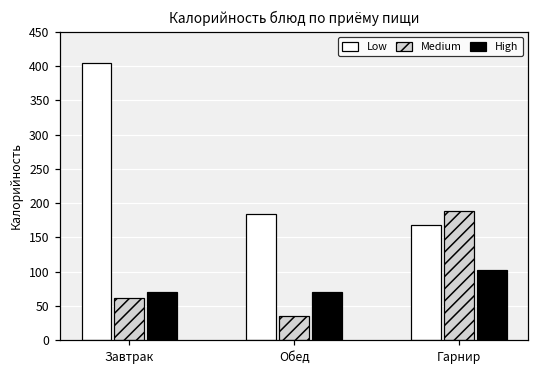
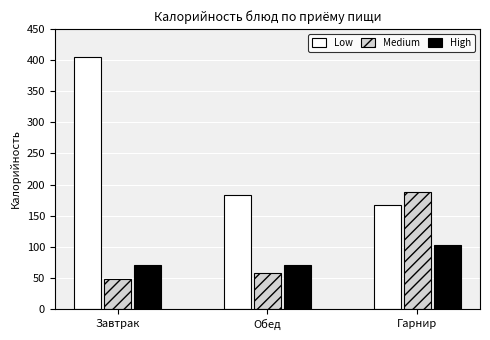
  {
    "Low": {
      "Завтрак": 410,
      "Обед": 180,
      "Гарнир": 170
    },
    "Medium": {
-     "Завтрак": 60,
-     "Обед": 40,
+     "Завтрак": 50,
+     "Обед": 60,
      "Гарнир": 190
    },
    "High": {
      "Завтрак": 70,
      "Обед": 70,
      "Гарнир": 100
    }
  }
